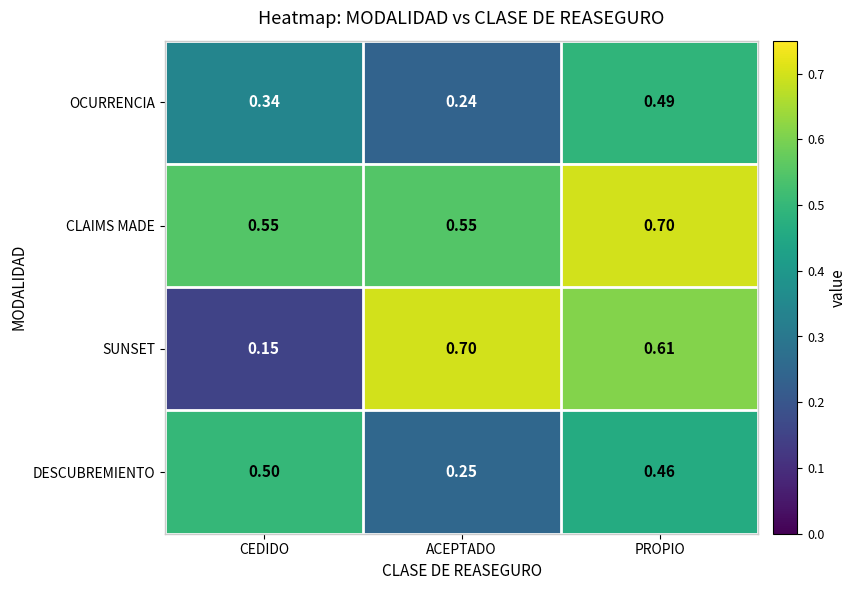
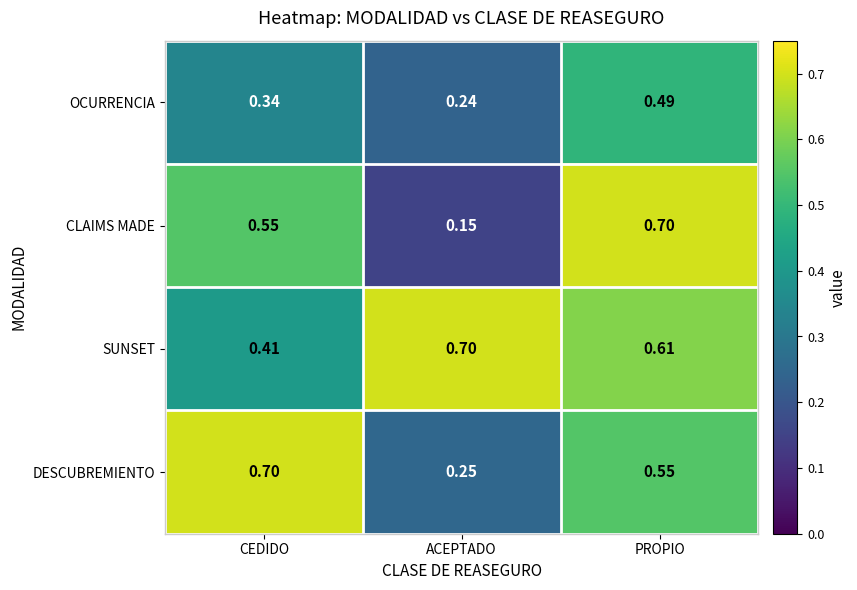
  {
    "OCURRENCIA": {
      "CEDIDO": 0.34,
      "ACEPTADO": 0.24,
      "PROPIO": 0.49
    },
    "CLAIMS MADE": {
      "CEDIDO": 0.55,
-     "ACEPTADO": 0.55,
+     "ACEPTADO": 0.15,
      "PROPIO": 0.70
    },
    "SUNSET": {
-     "CEDIDO": 0.15,
+     "CEDIDO": 0.41,
      "ACEPTADO": 0.70,
      "PROPIO": 0.61
    },
    "DESCUBREMIENTO": {
-     "CEDIDO": 0.50,
+     "CEDIDO": 0.70,
      "ACEPTADO": 0.25,
-     "PROPIO": 0.46
+     "PROPIO": 0.55
    }
  }
